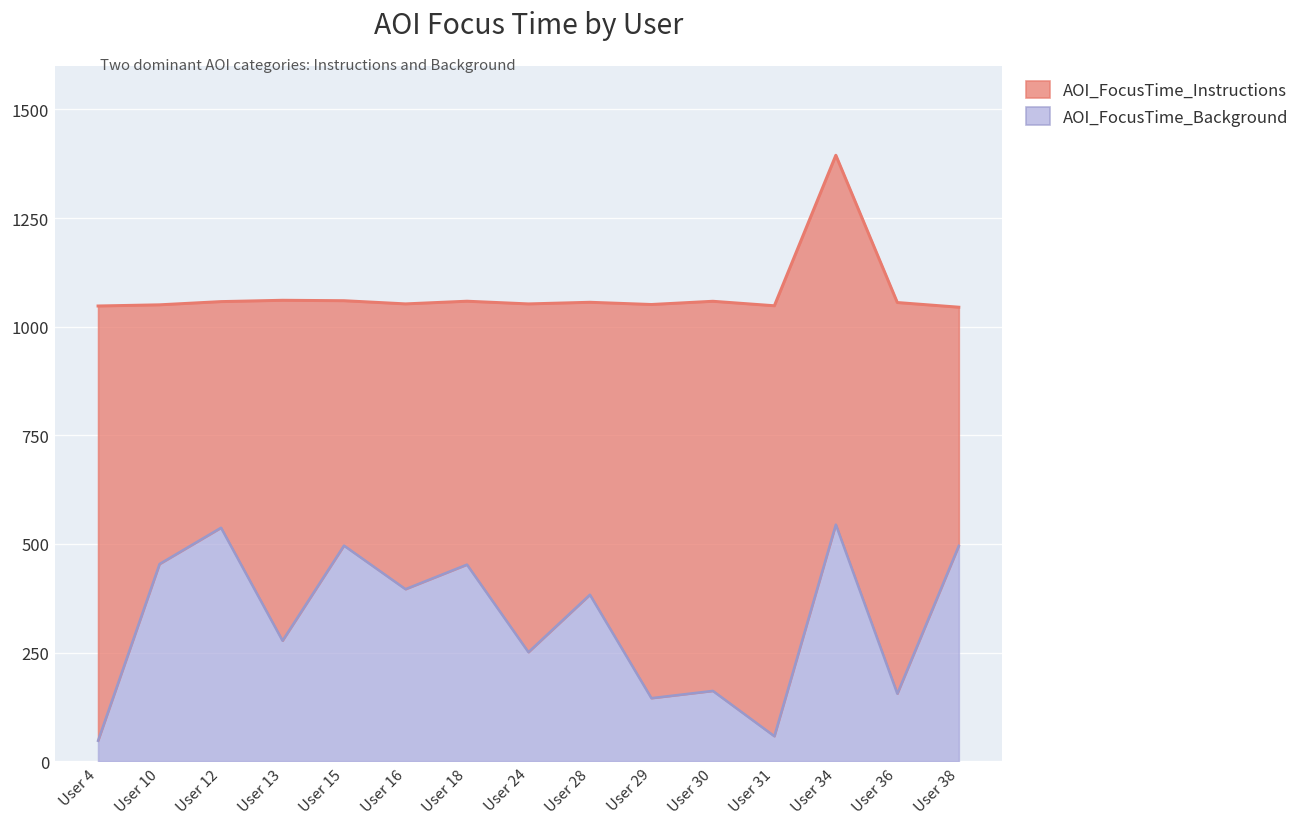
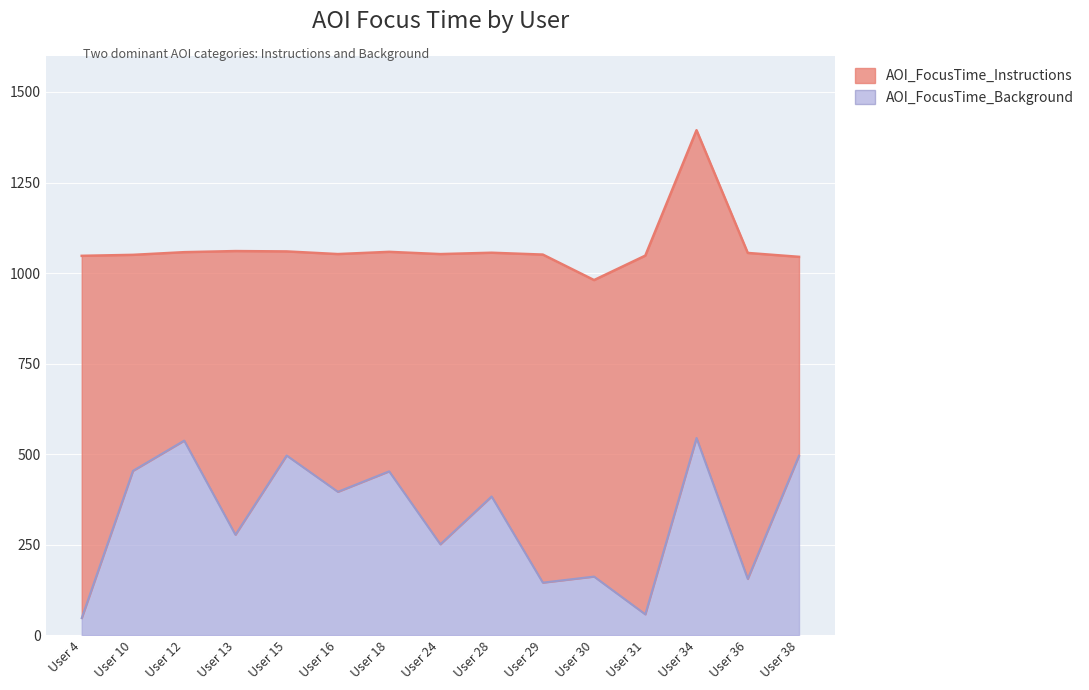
  {
    "AOI_FocusTime_Background": {
      "User 4": 50,
      "User 10": 450,
      "User 12": 540,
      "User 13": 280,
      "User 15": 500,
      "User 16": 400,
      "User 18": 450,
      "User 24": 250,
      "User 28": 380,
      "User 29": 150,
      "User 30": 160,
      "User 31": 60,
      "User 34": 540,
      "User 36": 160,
      "User 38": 500
    },
    "AOI_FocusTime_Instructions": {
      "User 4": 1000,
      "User 10": 600,
      "User 12": 520,
      "User 13": 780,
      "User 15": 560,
      "User 16": 660,
      "User 18": 610,
      "User 24": 800,
      "User 28": 670,
      "User 29": 910,
-     "User 30": 900,
+     "User 30": 820,
      "User 31": 990,
      "User 34": 850,
      "User 36": 900,
      "User 38": 550
    }
  }
